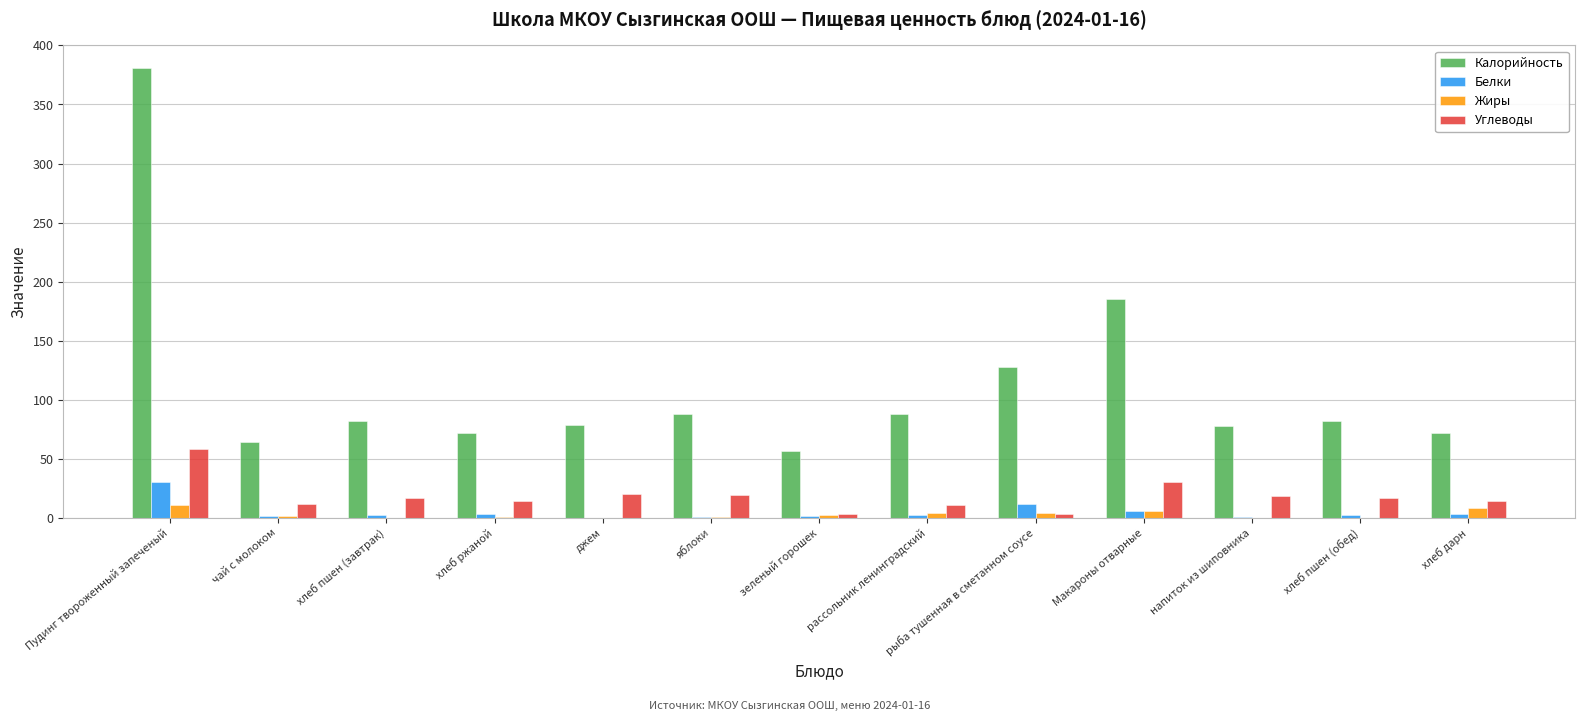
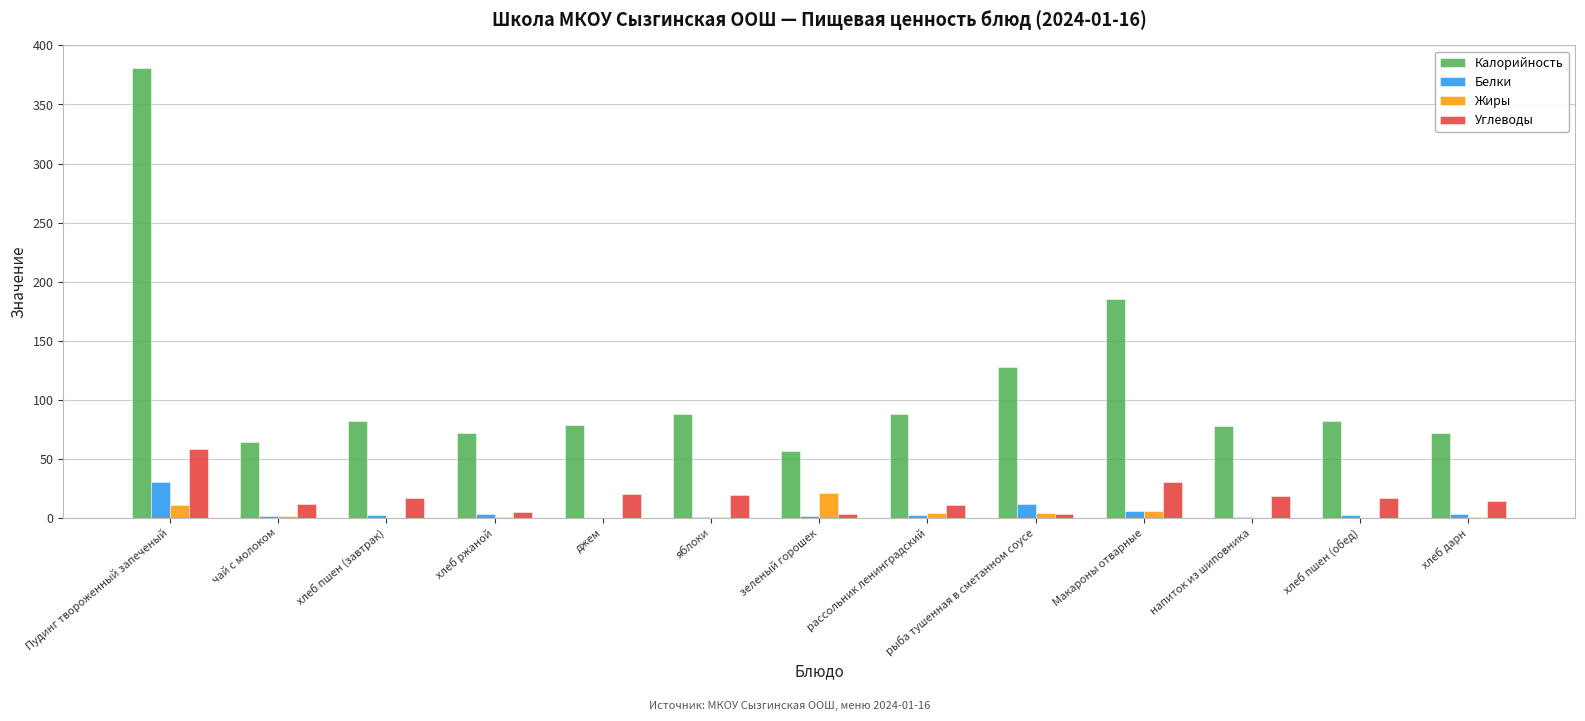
  {
    "Калорийность": {
      "Пудинг твороженный запеченый": 381,
      "чай с молоком": 64,
      "хлеб пшен (завтрак)": 82,
      "хлеб ржаной": 72,
      "джем": 79,
      "яблоки": 88,
      "зеленый горошек": 57,
      "рассольник ленинградский": 88,
      "рыба тушенная в сметанном соусе": 128,
      "Макароны отварные": 185,
      "напиток из шиповника": 78,
      "хлеб пшен (обед)": 82,
      "хлеб дарн": 72
    },
    "Белки": {
      "Пудинг твороженный запеченый": 30,
      "хлеб пшен (завтрак)": 3,
      "хлеб ржаной": 3,
      "джем": 0,
      "рыба тушенная в сметанном соусе": 12,
      "Макароны отварные": 6,
      "хлеб пшен (обед)": 3,
      "хлеб дарн": 3
    },
    "Жиры": {
      "Пудинг твороженный запеченый": 11,
      "джем": 0,
-     "зеленый горошек": 2,
+     "зеленый горошек": 21,
      "рассольник ленинградский": 4,
      "рыба тушенная в сметанном соусе": 4,
      "Макароны отварные": 6,
-     "хлеб дарн": 8
+     "хлеб дарн": 1
    },
    "Углеводы": {
      "Пудинг твороженный запеченый": 58,
      "чай с молоком": 12,
      "хлеб пшен (завтрак)": 17,
-     "хлеб ржаной": 14,
+     "хлеб ржаной": 5,
      "джем": 20,
      "яблоки": 20,
      "зеленый горошек": 3,
      "рассольник ленинградский": 11,
      "рыба тушенная в сметанном соусе": 3,
      "Макароны отварные": 30,
      "напиток из шиповника": 18,
      "хлеб пшен (обед)": 17,
      "хлеб дарн": 14
    }
  }
